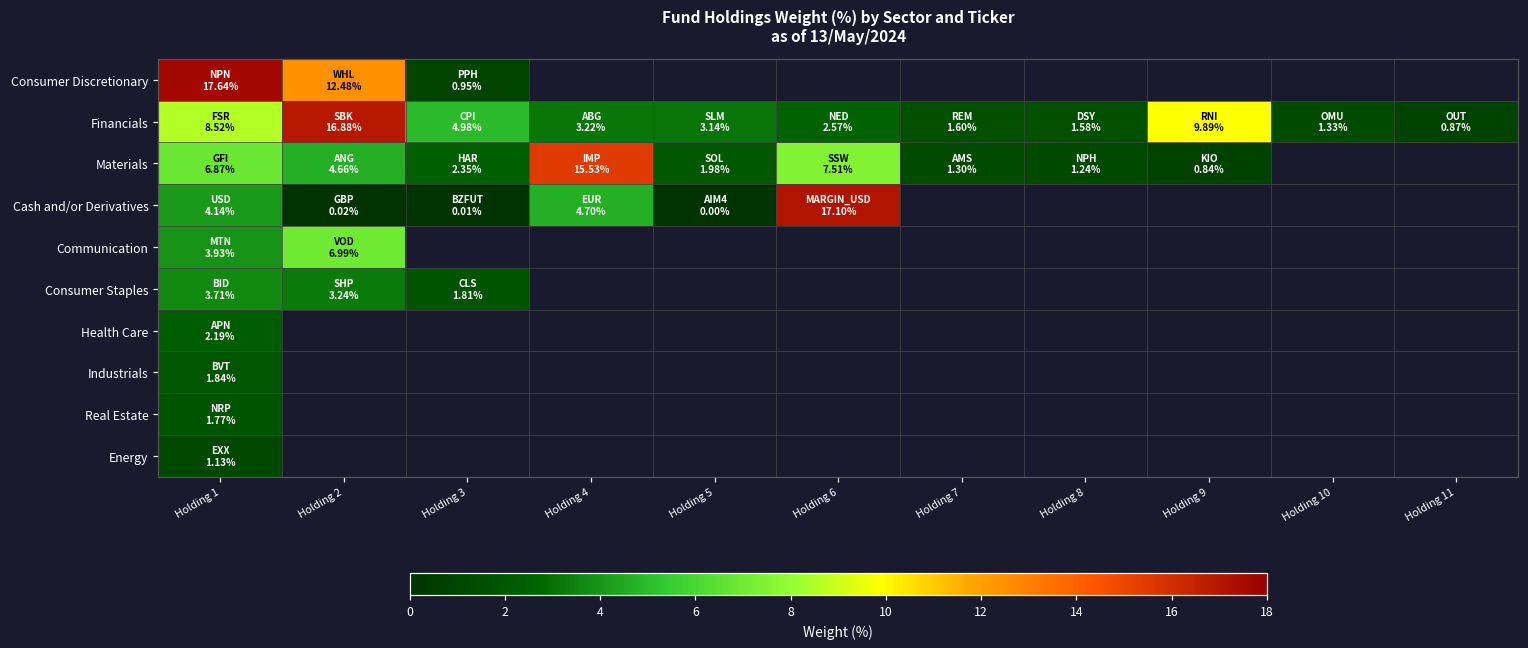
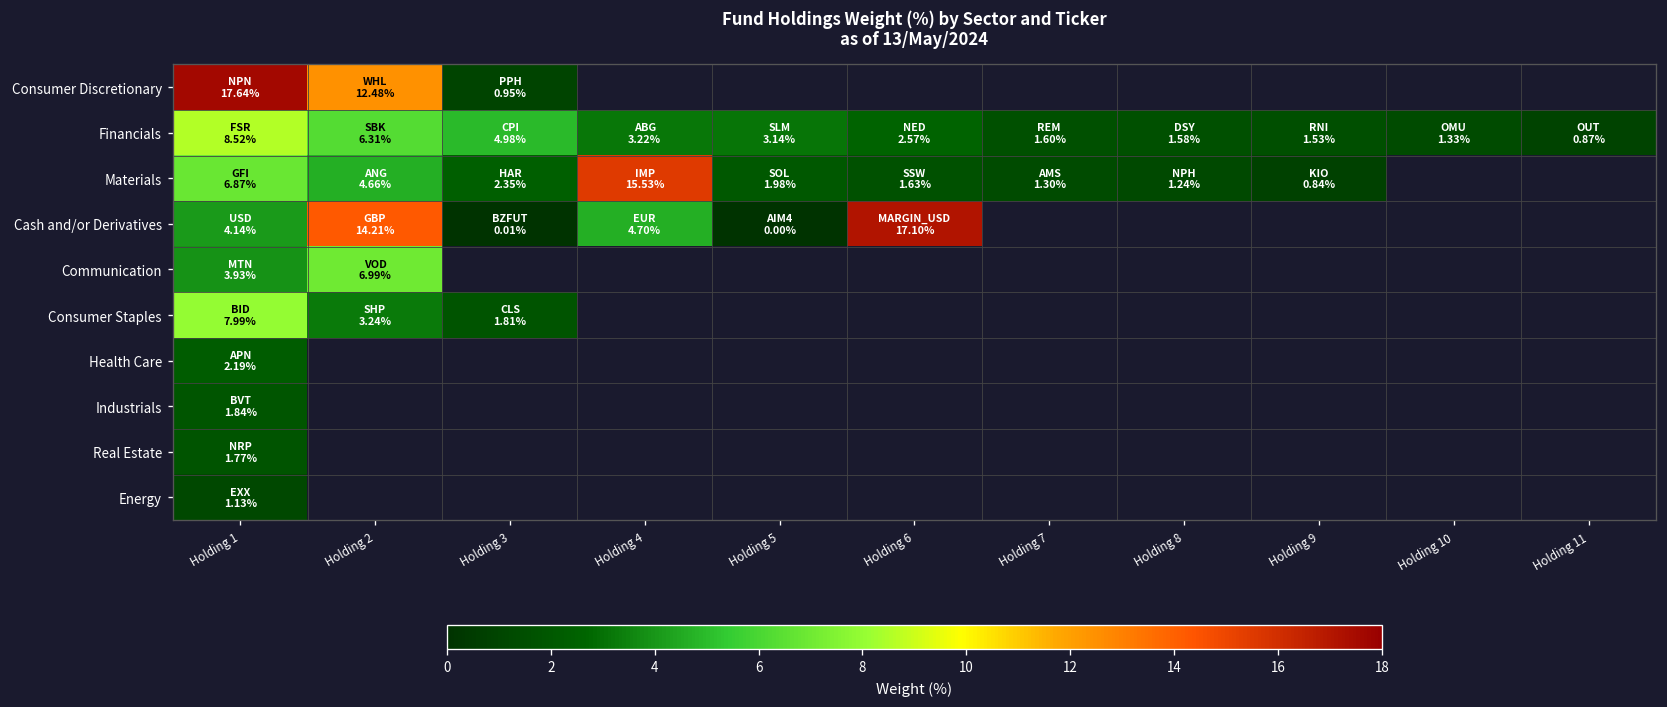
  {
    "Consumer Discretionary": {
      "Holding 1": "17.64%",
      "Holding 2": "12.48%",
      "Holding 3": "0.95%"
    },
    "Financials": {
      "Holding 1": "8.52%",
-     "Holding 2": "16.88%",
+     "Holding 2": "6.31%",
      "Holding 3": "4.98%",
      "Holding 4": "3.22%",
      "Holding 5": "3.14%",
      "Holding 6": "2.57%",
      "Holding 7": "1.60%",
      "Holding 8": "1.58%",
-     "Holding 9": "9.89%",
+     "Holding 9": "1.53%",
      "Holding 10": "1.33%",
      "Holding 11": "0.87%"
    },
    "Materials": {
      "Holding 1": "6.87%",
      "Holding 2": "4.66%",
      "Holding 3": "2.35%",
      "Holding 4": "15.53%",
      "Holding 5": "1.98%",
-     "Holding 6": "7.51%",
+     "Holding 6": "1.63%",
      "Holding 7": "1.30%",
      "Holding 8": "1.24%",
      "Holding 9": "0.84%"
    },
    "Cash and/or Derivatives": {
      "Holding 1": "4.14%",
-     "Holding 2": "0.02%",
+     "Holding 2": "14.21%",
      "Holding 3": "0.01%",
      "Holding 4": "4.70%",
      "Holding 5": "0.00%",
      "Holding 6": "17.10%"
    },
    "Communication": {
      "Holding 1": "3.93%",
      "Holding 2": "6.99%"
    },
    "Consumer Staples": {
-     "Holding 1": "3.71%",
+     "Holding 1": "7.99%",
      "Holding 2": "3.24%",
      "Holding 3": "1.81%"
    },
    "Health Care": {
      "Holding 1": "2.19%"
    },
    "Industrials": {
      "Holding 1": "1.84%"
    },
    "Real Estate": {
      "Holding 1": "1.77%"
    },
    "Energy": {
      "Holding 1": "1.13%"
    }
  }
